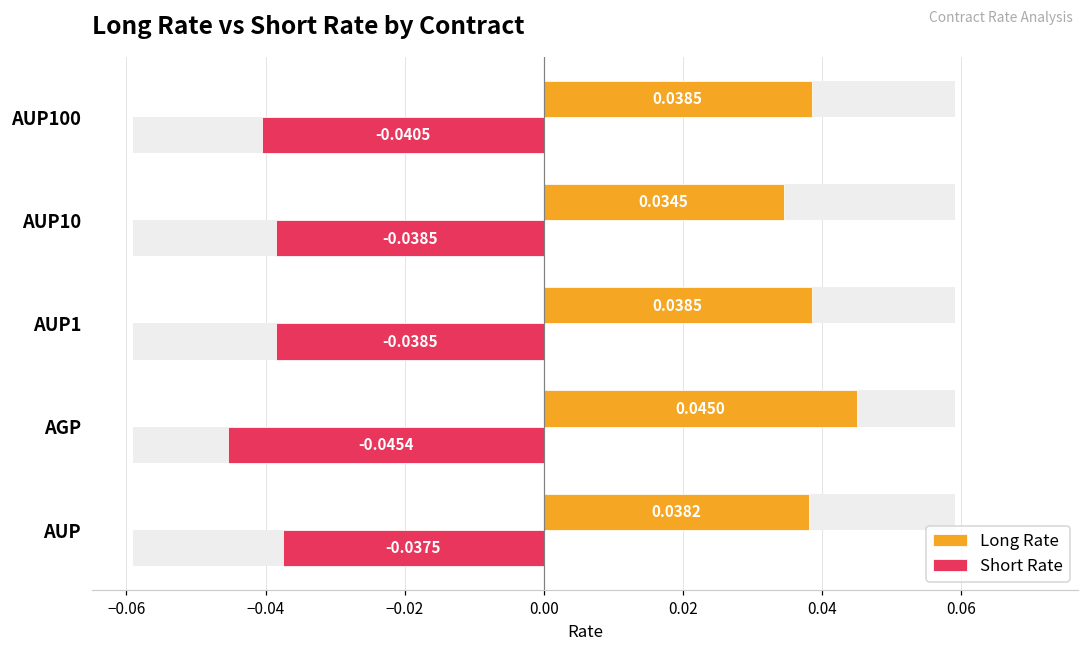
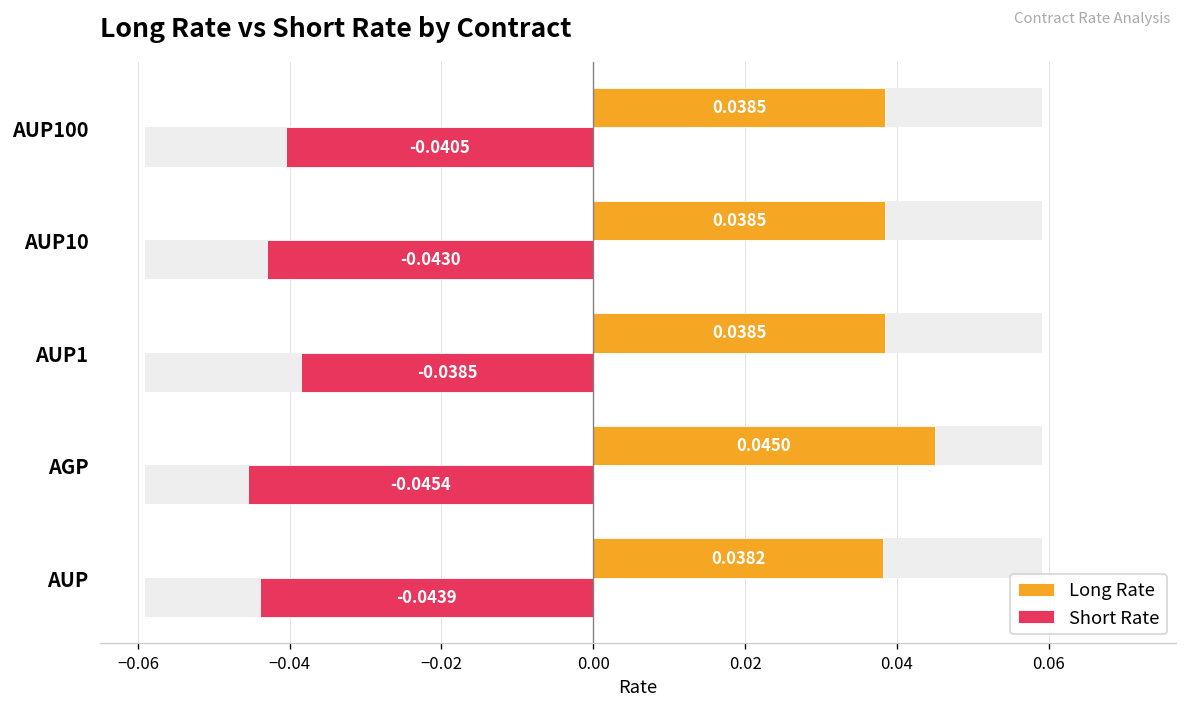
  {
    "Long Rate": {
-     "AUP10": 0.0345
+     "AUP10": 0.0385
    },
    "Short Rate": {
-     "AUP10": -0.0385,
-     "AUP": -0.0375
+     "AUP10": -0.0430,
+     "AUP": -0.0439
    }
  }
